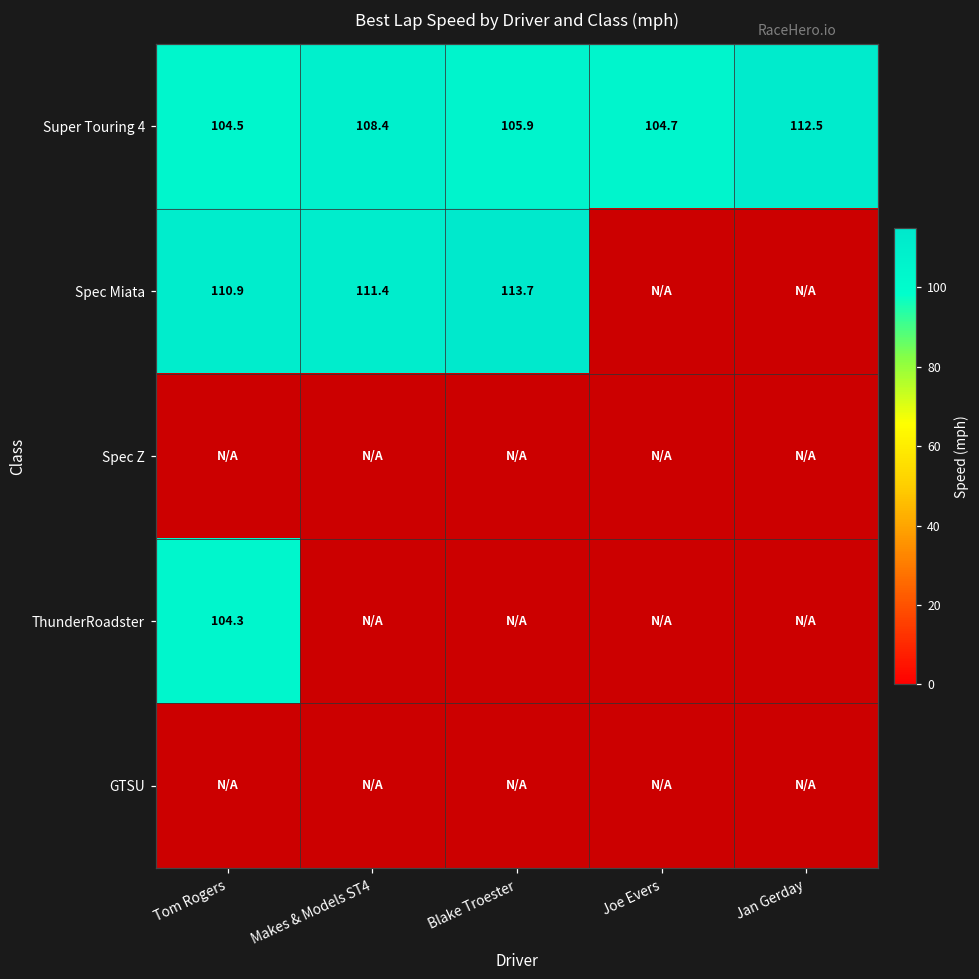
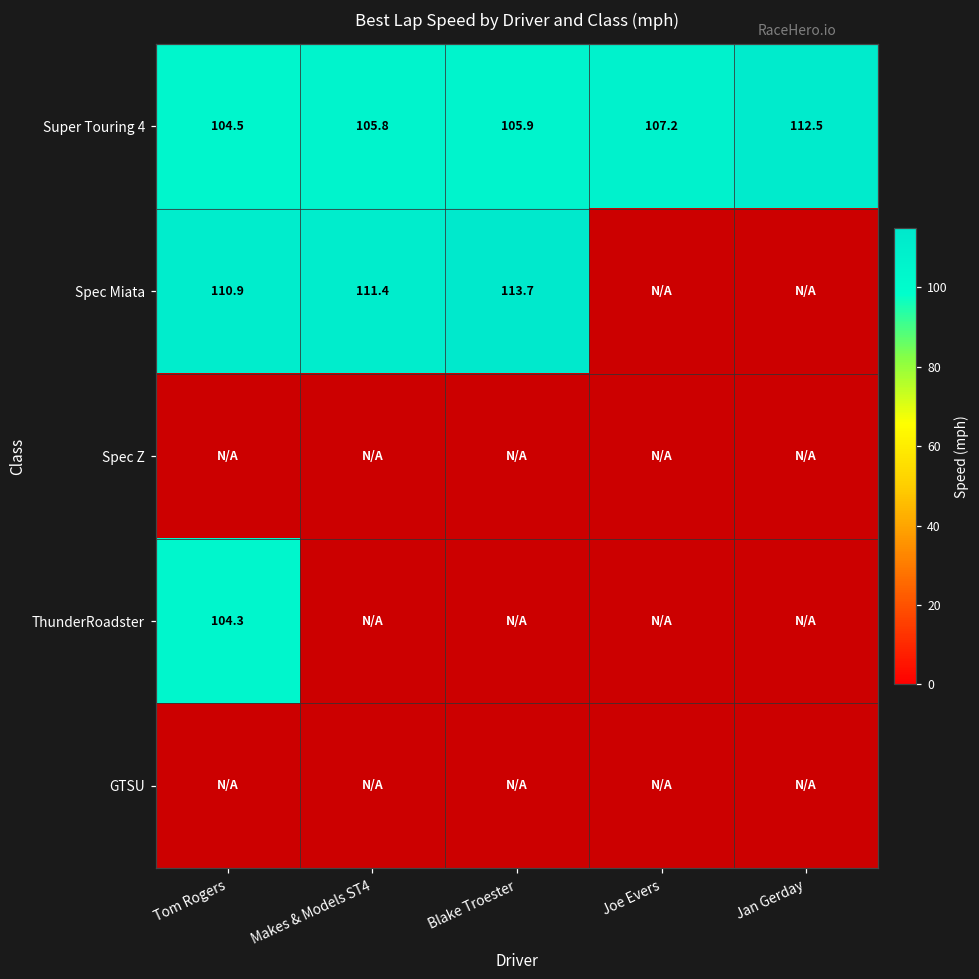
  {
    "Super Touring 4": {
      "Tom Rogers": 104.5,
-     "Makes & Models ST4": 108.4,
+     "Makes & Models ST4": 105.8,
      "Blake Troester": 105.9,
-     "Joe Evers": 104.7,
+     "Joe Evers": 107.2,
      "Jan Gerday": 112.5
    },
    "Spec Miata": {
      "Tom Rogers": 110.9,
      "Makes & Models ST4": 111.4,
      "Blake Troester": 113.7
    },
    "ThunderRoadster": {
      "Tom Rogers": 104.3
    }
  }
